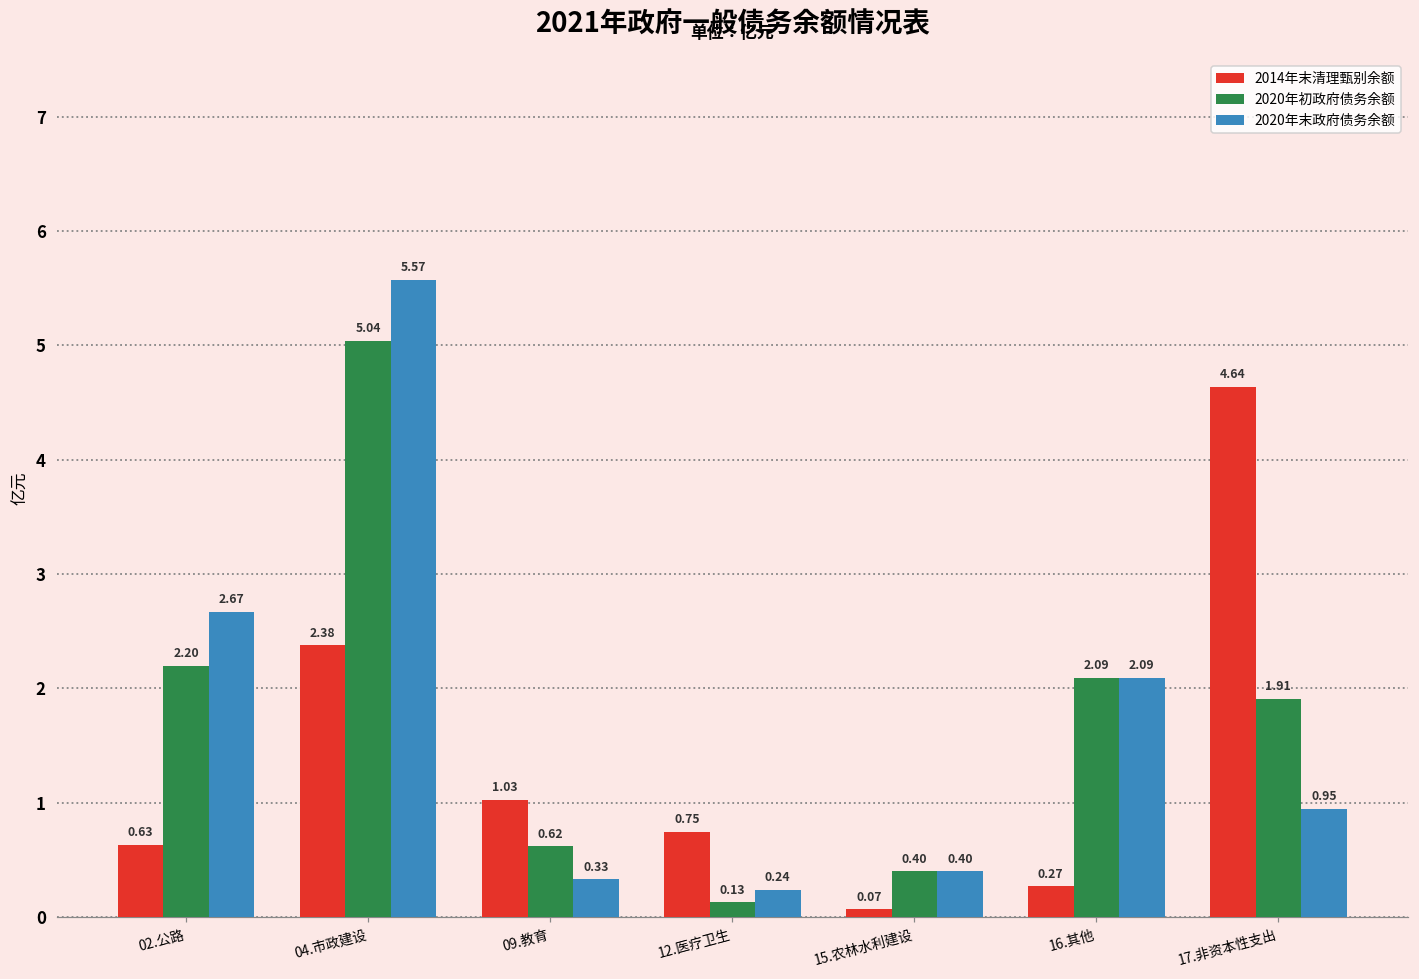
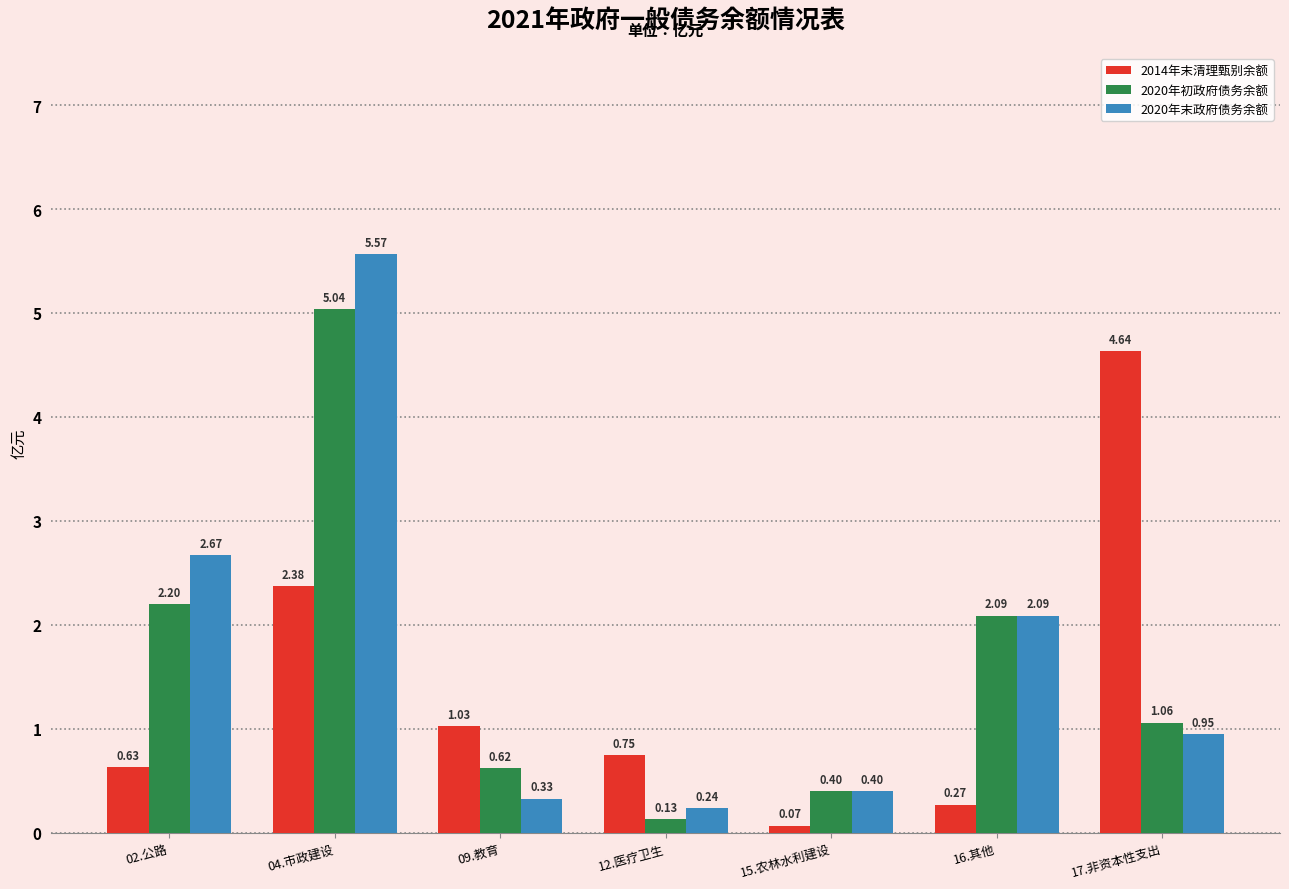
  {
    "2014年末清理甄别余额": {
      "02.公路": 0.63,
      "04.市政建设": 2.38,
      "09.教育": 1.03,
      "12.医疗卫生": 0.75,
      "15.农林水利建设": 0.07,
      "16.其他": 0.27,
      "17.非资本性支出": 4.64
    },
    "2020年初政府债务余额": {
      "02.公路": 2.20,
      "04.市政建设": 5.04,
      "09.教育": 0.62,
      "12.医疗卫生": 0.13,
      "15.农林水利建设": 0.40,
      "16.其他": 2.09,
-     "17.非资本性支出": 1.91
+     "17.非资本性支出": 1.06
    },
    "2020年末政府债务余额": {
      "02.公路": 2.67,
      "04.市政建设": 5.57,
      "09.教育": 0.33,
      "12.医疗卫生": 0.24,
      "15.农林水利建设": 0.40,
      "16.其他": 2.09,
      "17.非资本性支出": 0.95
    }
  }
